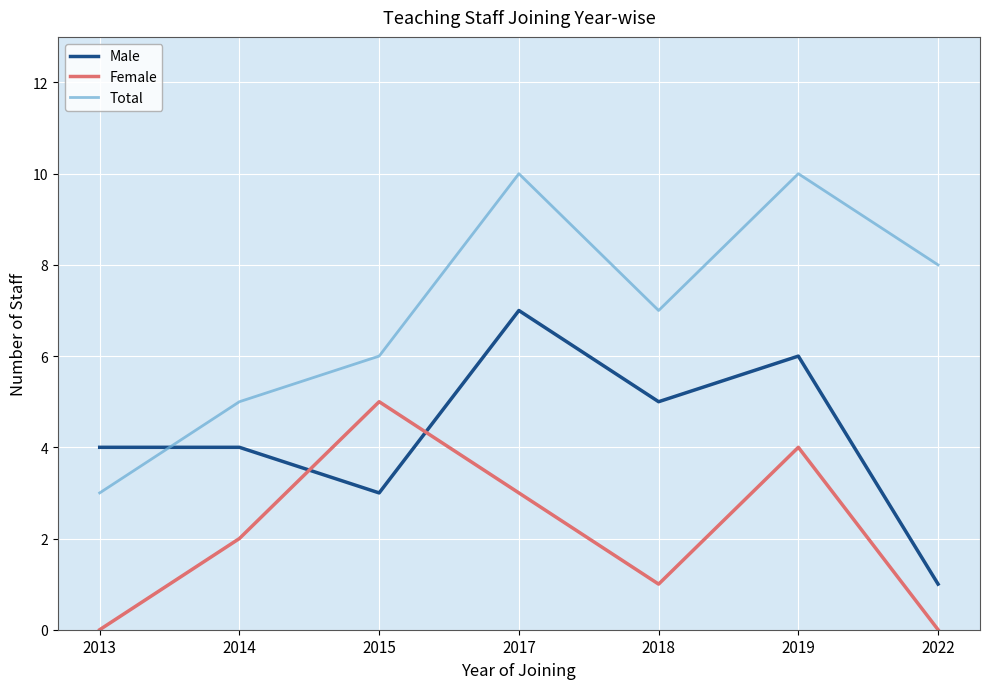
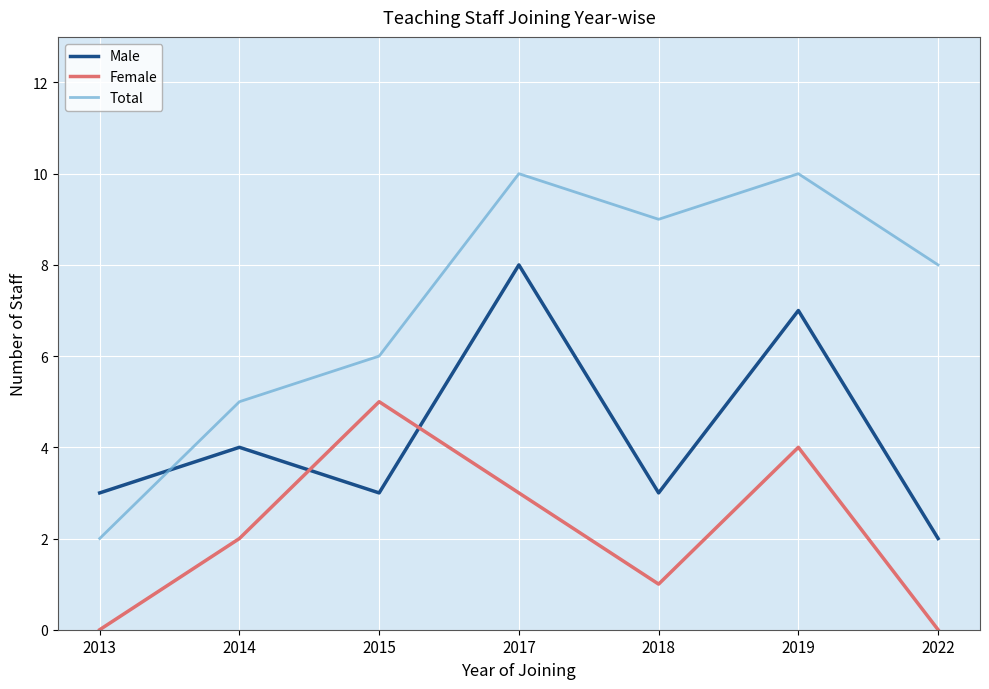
  {
    "Male": {
-     "2013": 4,
+     "2013": 3,
      "2014": 4,
      "2015": 3,
-     "2017": 7,
-     "2018": 5,
-     "2019": 6,
-     "2022": 1
+     "2017": 8,
+     "2018": 3,
+     "2019": 7,
+     "2022": 2
    },
    "Female": {
      "2013": 0,
      "2014": 2,
      "2015": 5,
      "2017": 3,
      "2018": 1,
      "2019": 4,
      "2022": 0
    },
    "Total": {
-     "2013": 3,
+     "2013": 2,
      "2014": 5,
      "2015": 6,
      "2017": 10,
-     "2018": 7,
+     "2018": 9,
      "2019": 10,
      "2022": 8
    }
  }
